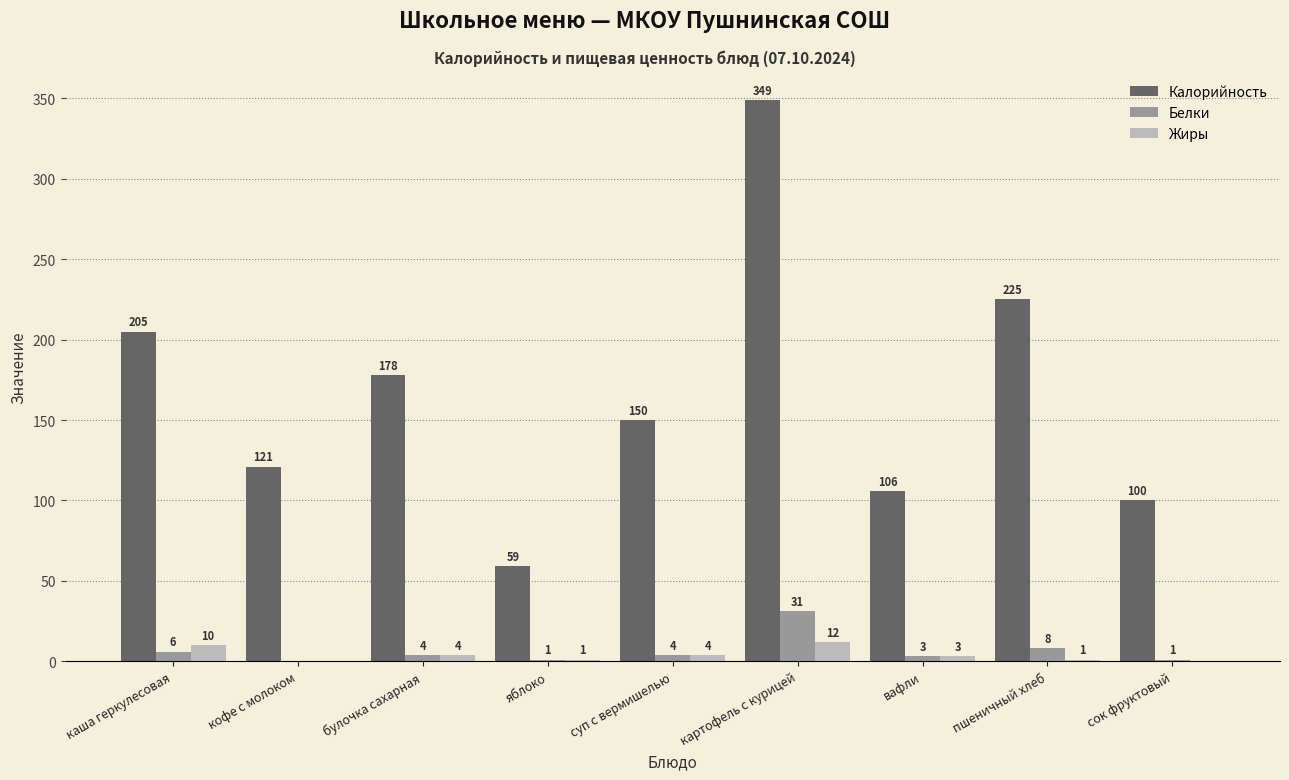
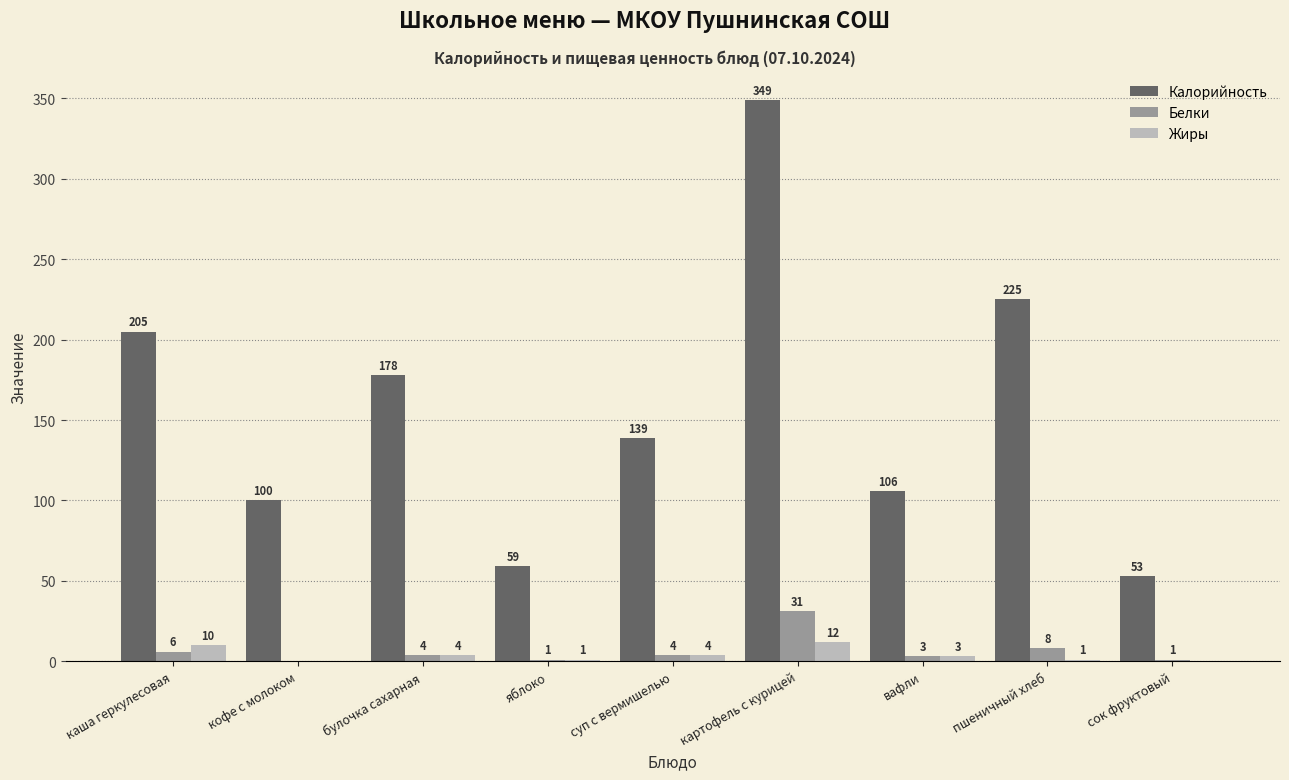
  {
    "Калорийность": {
      "каша геркулесовая": 205,
-     "кофе с молоком": 121,
+     "кофе с молоком": 100,
      "булочка сахарная": 178,
      "яблоко": 59,
-     "суп с вермишелью": 150,
+     "суп с вермишелью": 139,
      "картофель с курицей": 349,
      "вафли": 106,
      "пшеничный хлеб": 225,
-     "сок фруктовый": 100
+     "сок фруктовый": 53
    }
  }
